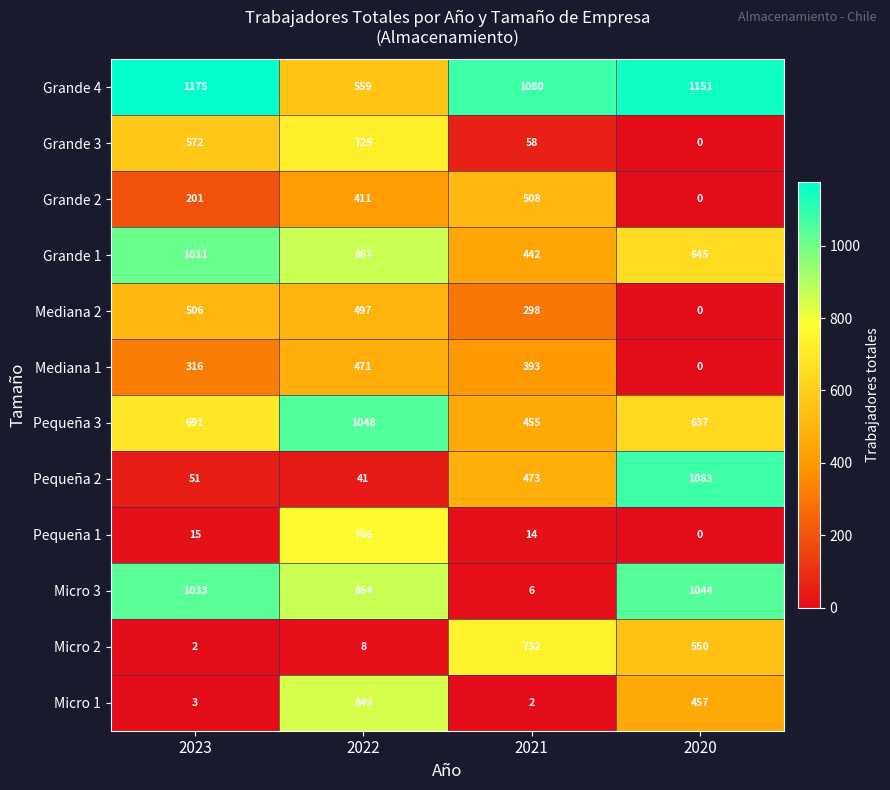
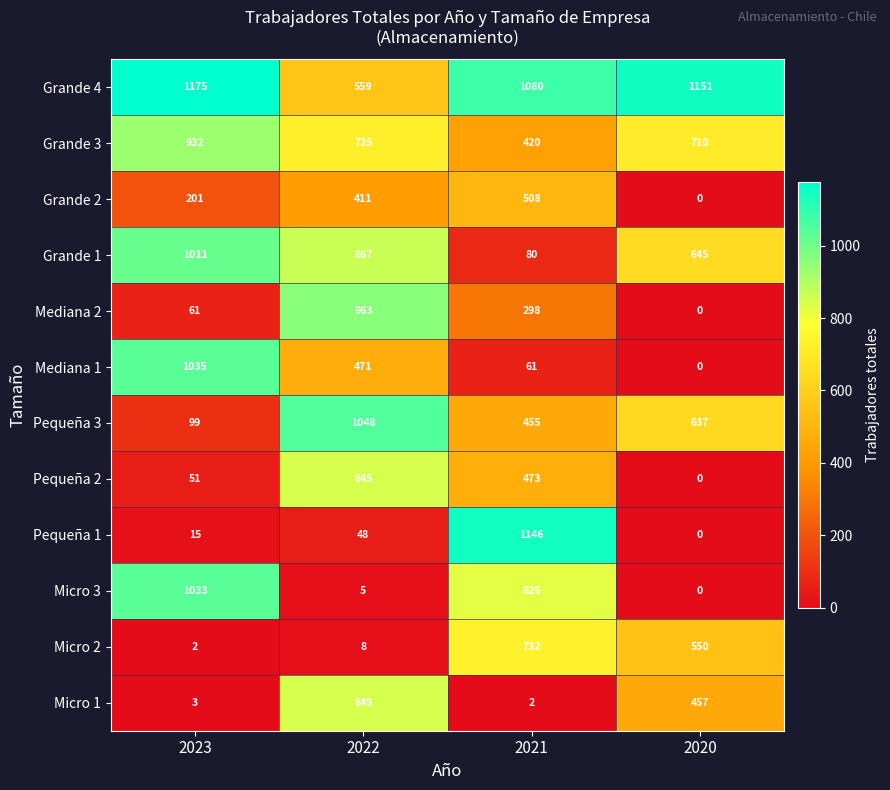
  {
    "Grande 4": {
      "2023": 1175,
      "2022": 559,
      "2021": 1080,
      "2020": 1151
    },
    "Grande 3": {
-     "2023": 572,
+     "2023": 932,
      "2022": 725,
-     "2021": 58,
-     "2020": 0
+     "2021": 420,
+     "2020": 710
    },
    "Grande 2": {
      "2023": 201,
      "2022": 411,
      "2021": 508,
      "2020": 0
    },
    "Grande 1": {
      "2023": 1011,
      "2022": 867,
-     "2021": 442,
+     "2021": 80,
      "2020": 645
    },
    "Mediana 2": {
-     "2023": 506,
-     "2022": 497,
+     "2023": 61,
+     "2022": 963,
      "2021": 298,
      "2020": 0
    },
    "Mediana 1": {
-     "2023": 316,
+     "2023": 1035,
      "2022": 471,
-     "2021": 393,
+     "2021": 61,
      "2020": 0
    },
    "Pequeña 3": {
-     "2023": 691,
+     "2023": 99,
      "2022": 1048,
      "2021": 455,
      "2020": 637
    },
    "Pequeña 2": {
      "2023": 51,
-     "2022": 41,
+     "2022": 845,
      "2021": 473,
-     "2020": 1083
+     "2020": 0
    },
    "Pequeña 1": {
      "2023": 15,
-     "2022": 766,
-     "2021": 14,
+     "2022": 48,
+     "2021": 1146,
      "2020": 0
    },
    "Micro 3": {
      "2023": 1033,
-     "2022": 864,
-     "2021": 6,
-     "2020": 1044
+     "2022": 5,
+     "2021": 826,
+     "2020": 0
    },
    "Micro 2": {
      "2023": 2,
      "2022": 8,
      "2021": 732,
      "2020": 550
    },
    "Micro 1": {
      "2023": 3,
      "2022": 849,
      "2021": 2,
      "2020": 457
    }
  }
